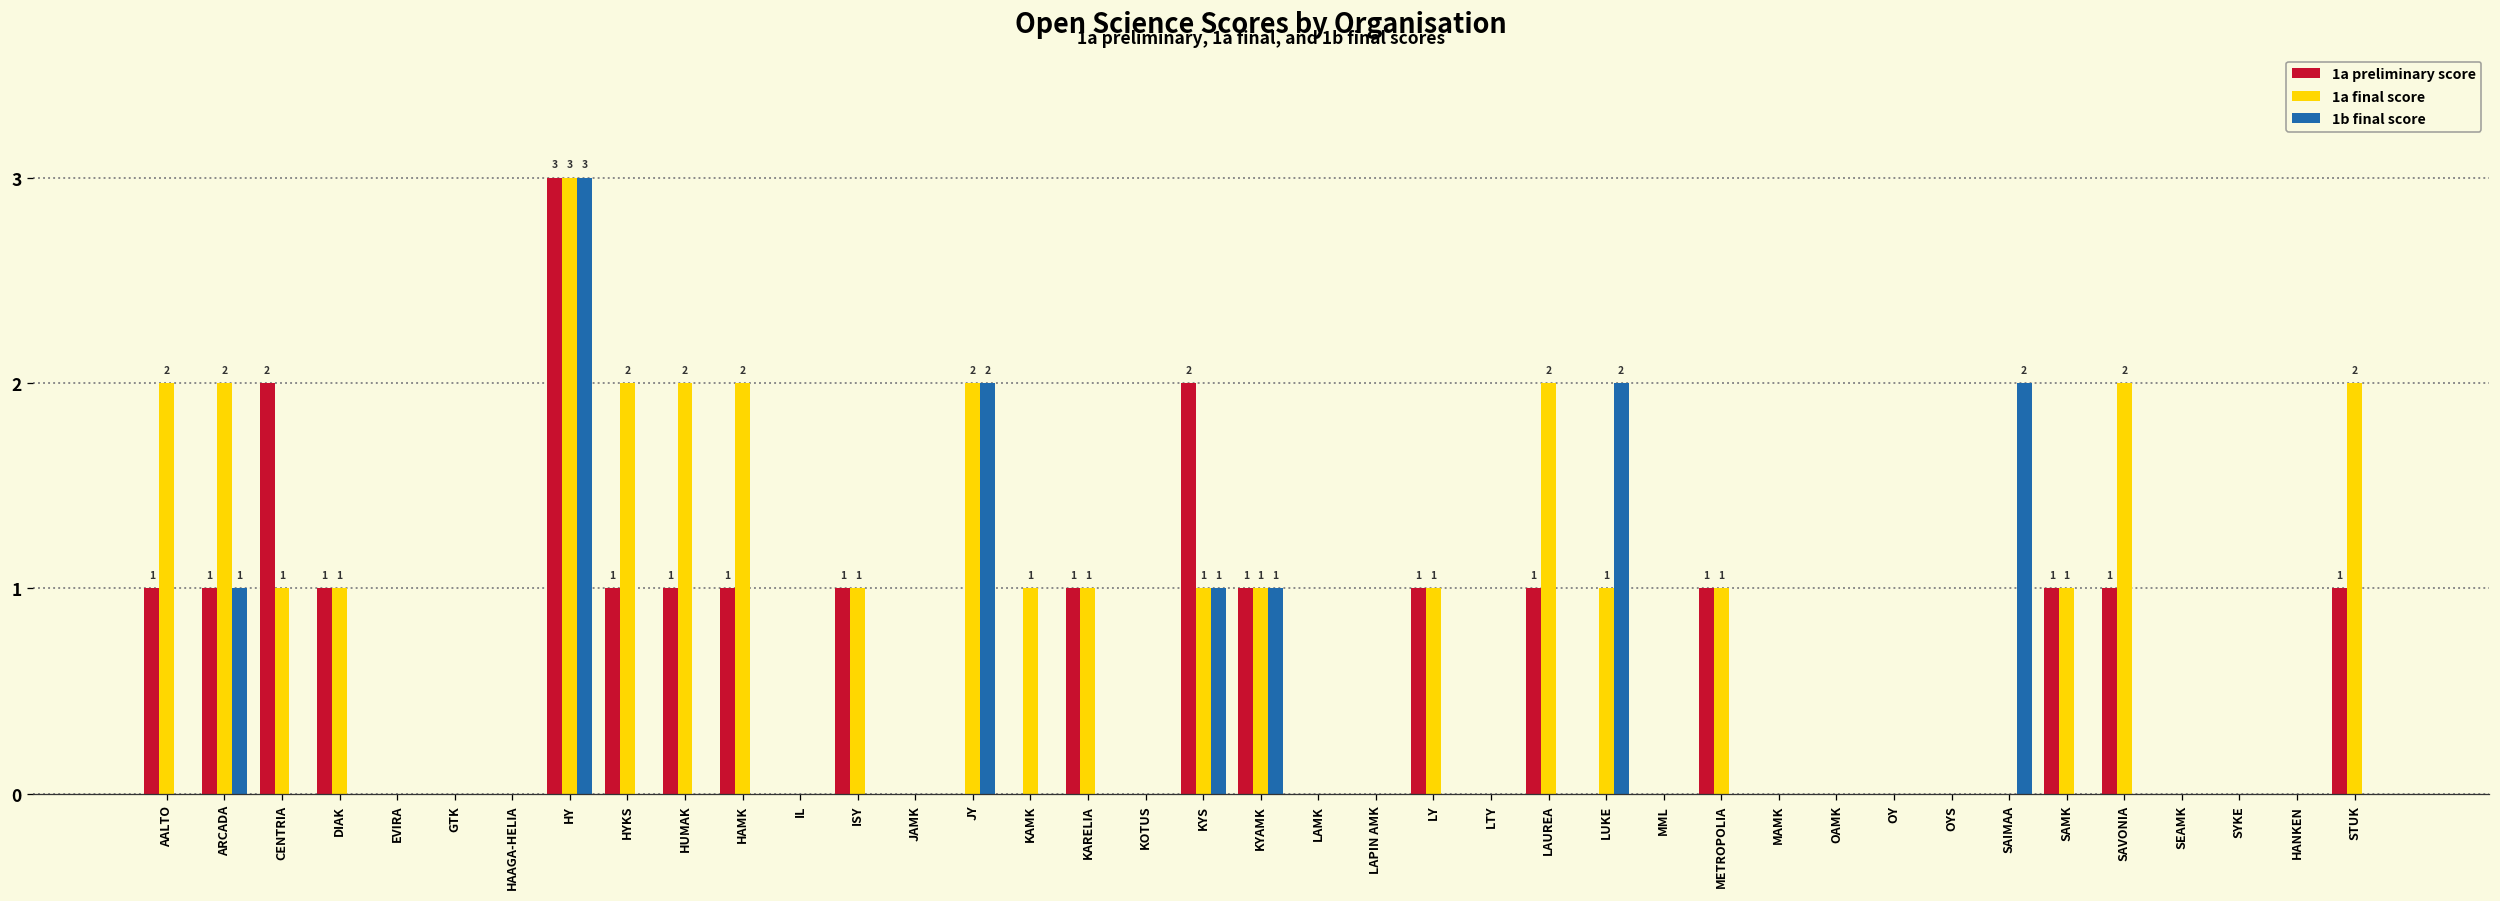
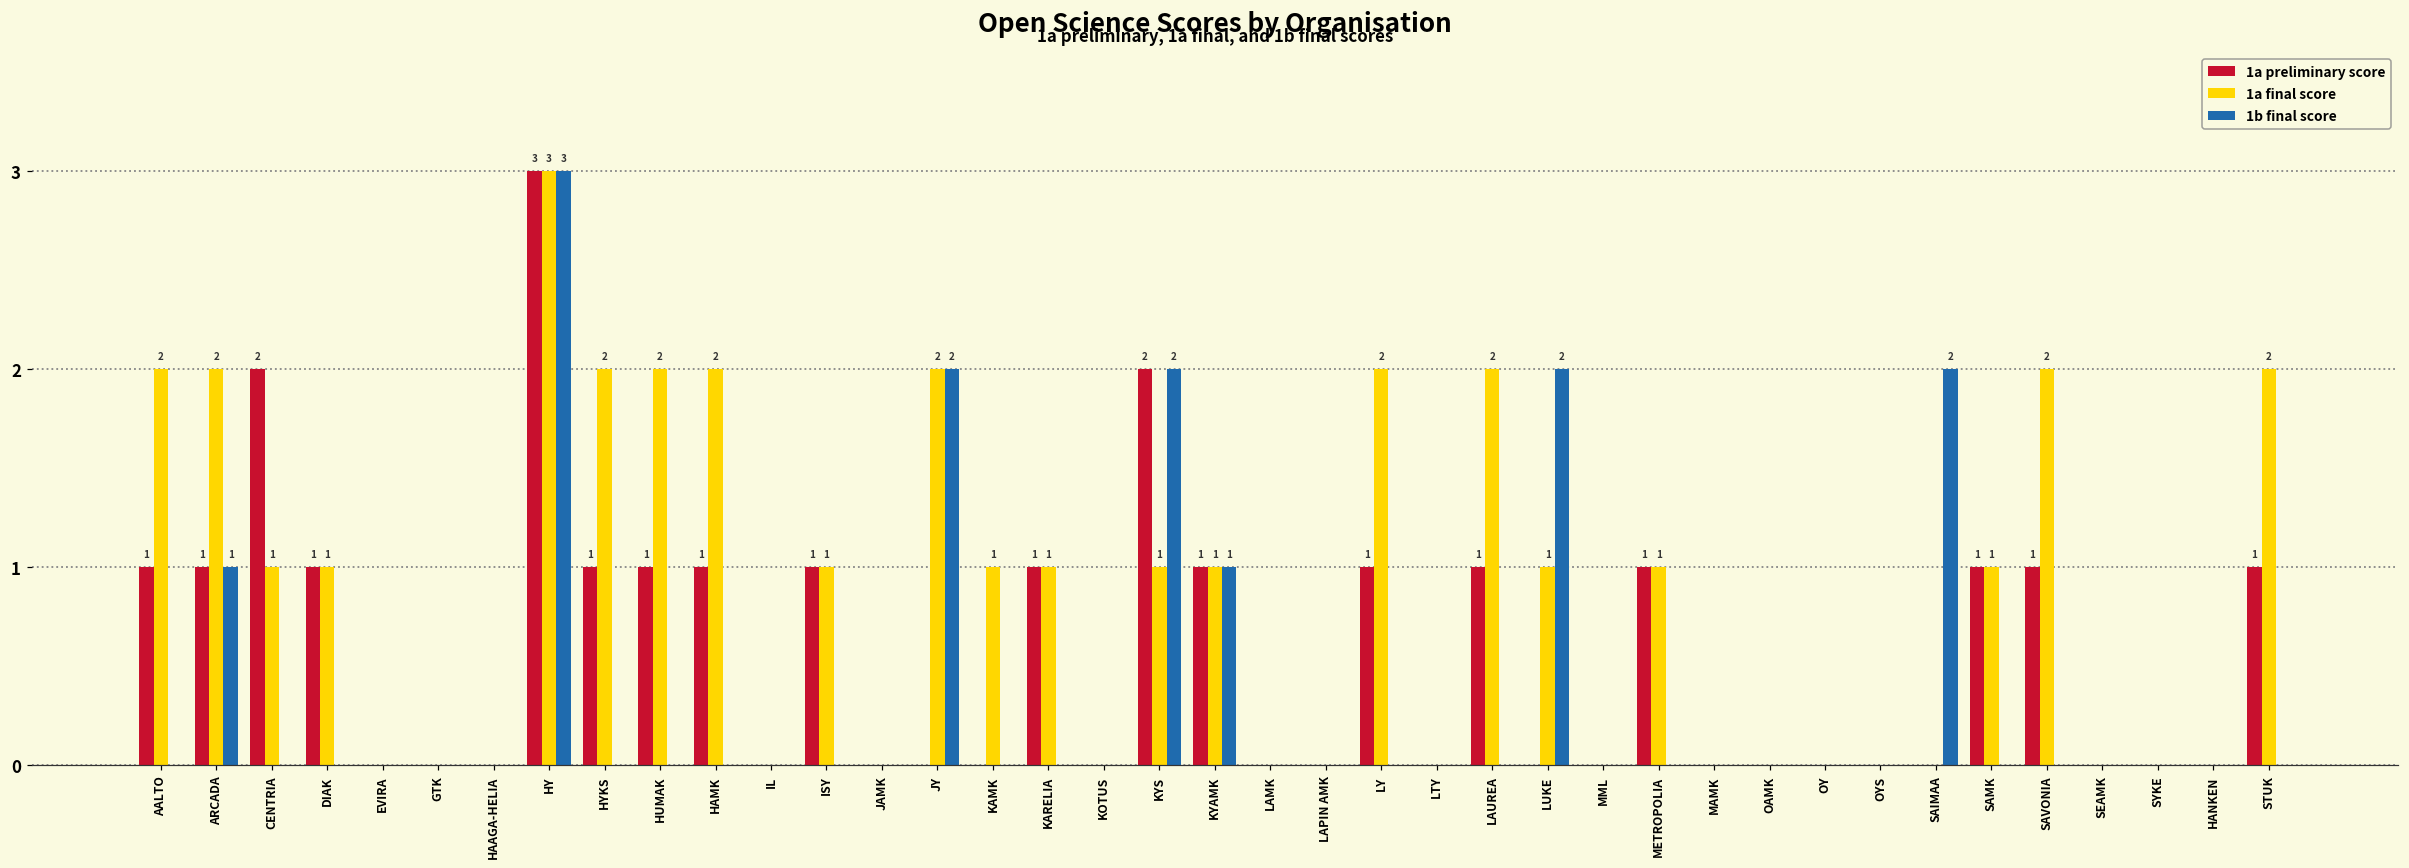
  {
    "1a preliminary score": {
      "AALTO": 1,
      "ARCADA": 1,
      "CENTRIA": 2,
      "DIAK": 1,
      "HY": 3,
      "HYKS": 1,
      "HUMAK": 1,
      "HAMK": 1,
      "ISY": 1,
      "KARELIA": 1,
      "KYS": 2,
      "KYAMK": 1,
      "LY": 1,
      "LAUREA": 1,
      "METROPOLIA": 1,
      "SAMK": 1,
      "SAVONIA": 1,
      "STUK": 1
    },
    "1a final score": {
      "AALTO": 2,
      "ARCADA": 2,
      "CENTRIA": 1,
      "DIAK": 1,
      "HY": 3,
      "HYKS": 2,
      "HUMAK": 2,
      "HAMK": 2,
      "ISY": 1,
      "JY": 2,
      "KAMK": 1,
      "KARELIA": 1,
      "KYS": 1,
      "KYAMK": 1,
-     "LY": 1,
+     "LY": 2,
      "LAUREA": 2,
      "LUKE": 1,
      "METROPOLIA": 1,
      "SAMK": 1,
      "SAVONIA": 2,
      "STUK": 2
    },
    "1b final score": {
      "ARCADA": 1,
      "HY": 3,
      "JY": 2,
-     "KYS": 1,
+     "KYS": 2,
      "KYAMK": 1,
      "LUKE": 2,
      "SAIMAA": 2
    }
  }
